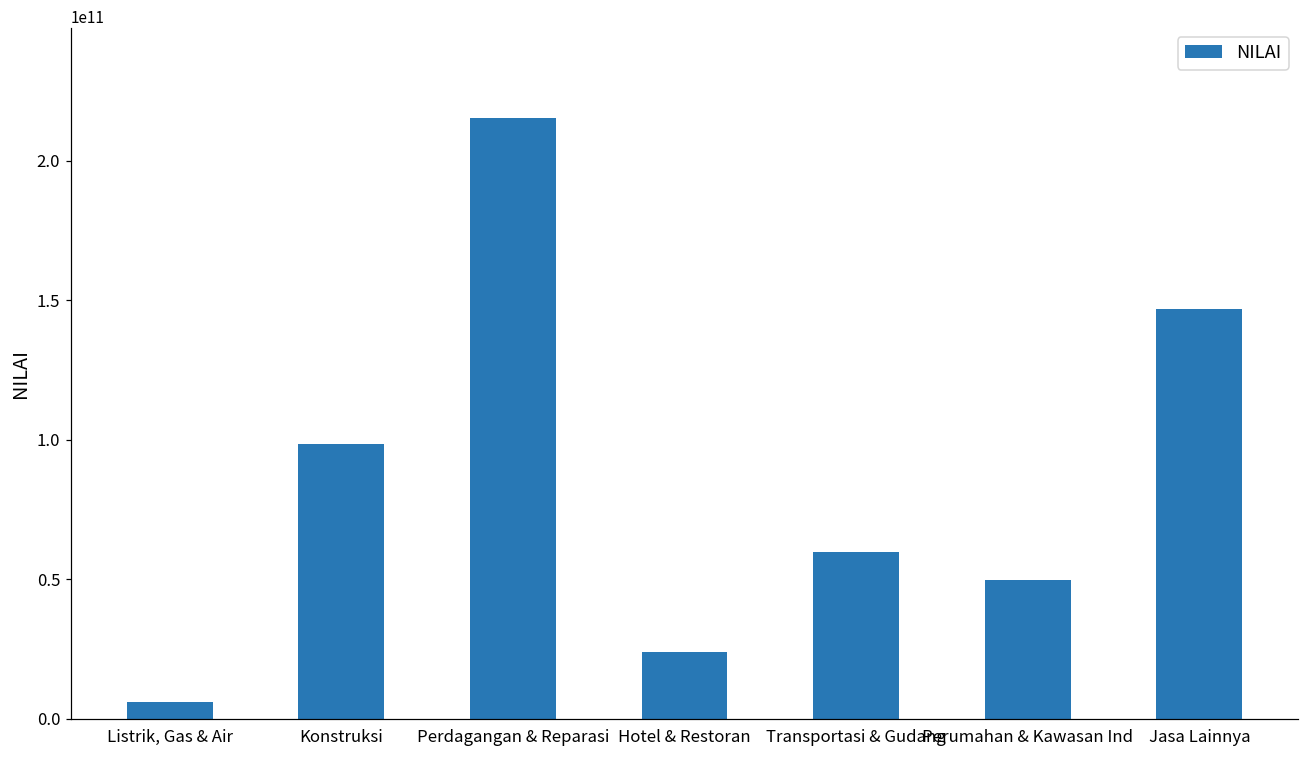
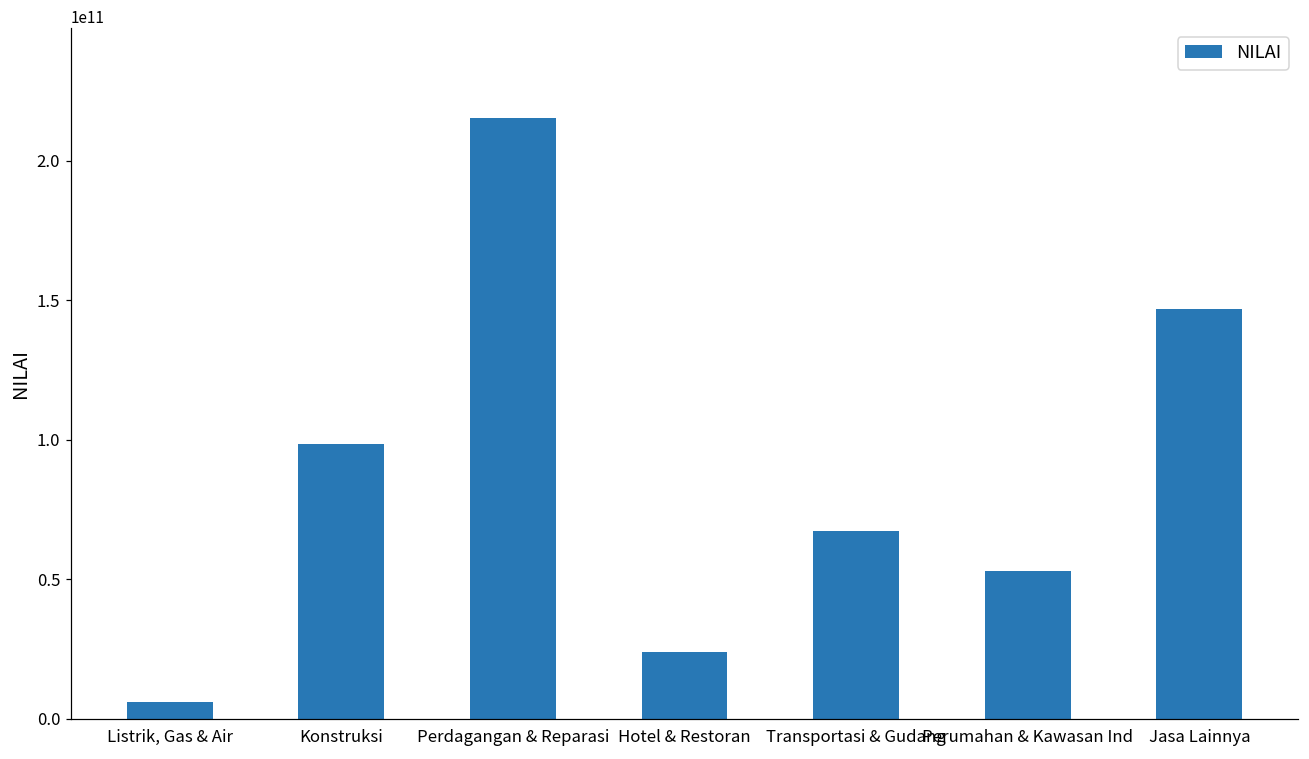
  {
    "Listrik, Gas & Air": 6000000000,
    "Konstruksi": 99000000000,
    "Perdagangan & Reparasi": 215000000000,
    "Hotel & Restoran": 24000000000,
-   "Transportasi & Gudang": 60000000000,
-   "Perumahan & Kawasan Ind": 50000000000,
+   "Transportasi & Gudang": 67000000000,
+   "Perumahan & Kawasan Ind": 53000000000,
    "Jasa Lainnya": 147000000000
  }
